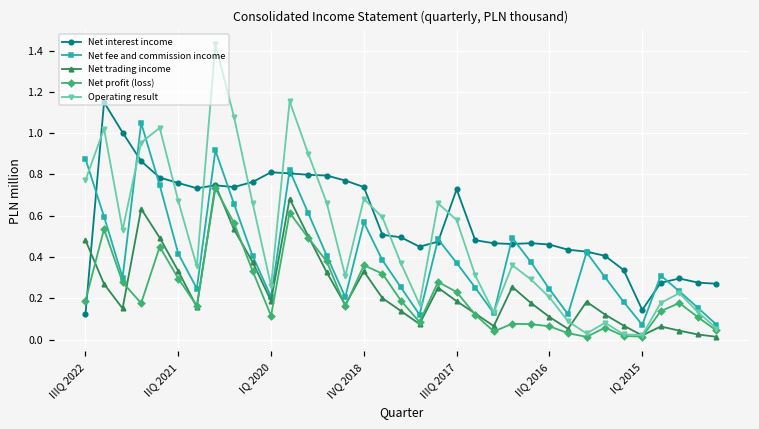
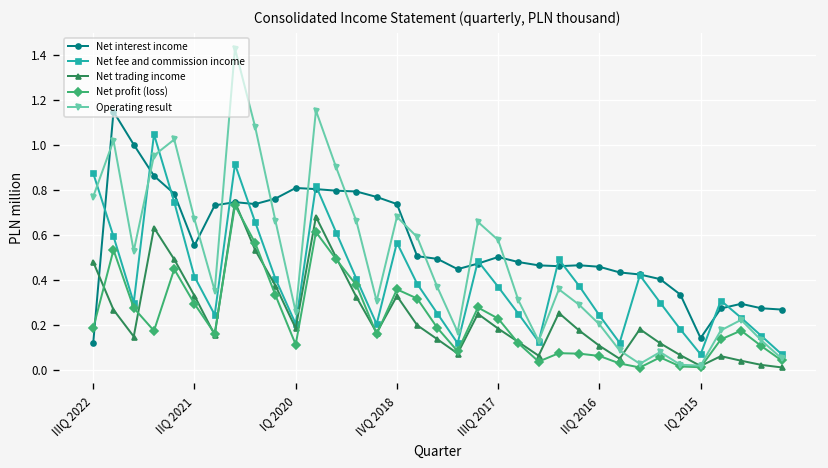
  {
    "Net interest income": {
      "IIIQ 2022": 0.12,
-     "IIQ 2021": 0.76,
+     "IIQ 2021": 0.56,
      "IQ 2020": 0.81,
      "IVQ 2018": 0.74,
-     "IIIQ 2017": 0.73,
+     "IIIQ 2017": 0.50,
      "IIQ 2016": 0.46,
      "IQ 2015": 0.14
    },
    "Net fee and commission income": {
      "IIIQ 2022": 0.88,
      "IIQ 2021": 0.42,
      "IQ 2020": 0.21,
      "IVQ 2018": 0.57,
      "IIIQ 2017": 0.37,
      "IIQ 2016": 0.24,
      "IQ 2015": 0.07
    },
    "Operating result": {
      "IIIQ 2022": 0.77,
      "IIQ 2021": 0.67,
      "IQ 2020": 0.26,
      "IVQ 2018": 0.68,
      "IIIQ 2017": 0.58,
      "IIQ 2016": 0.21
    }
  }
